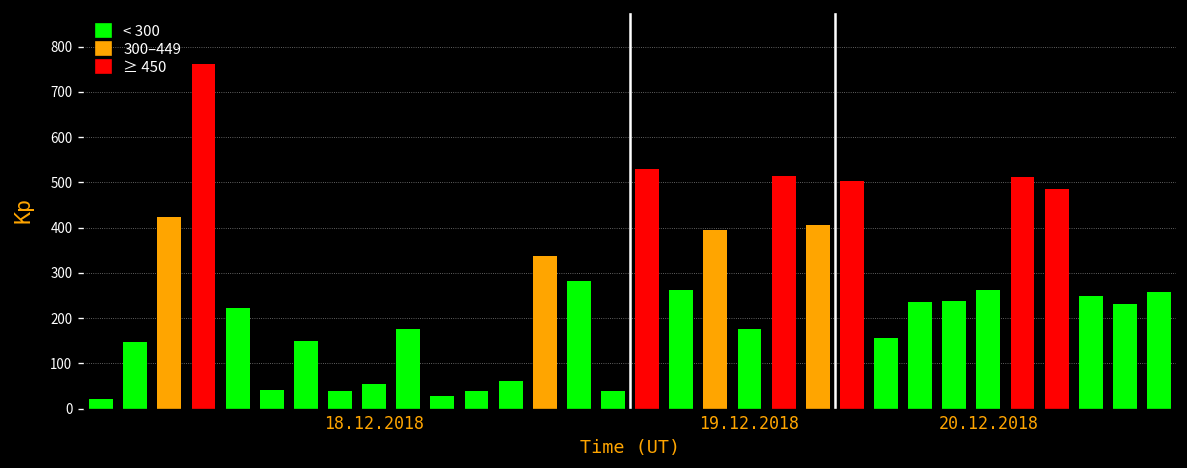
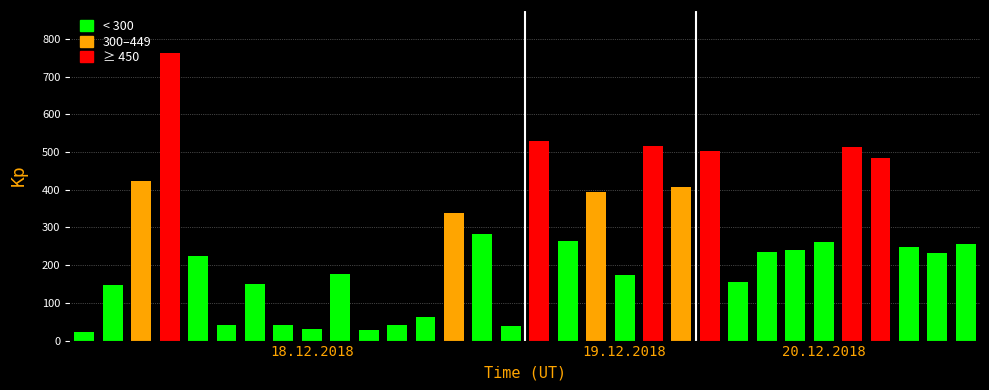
  {
-   "18.12.2018": 60,
+   "18.12.2018": 30,
    "19.12.2018": 180,
    "20.12.2018": 260
  }
